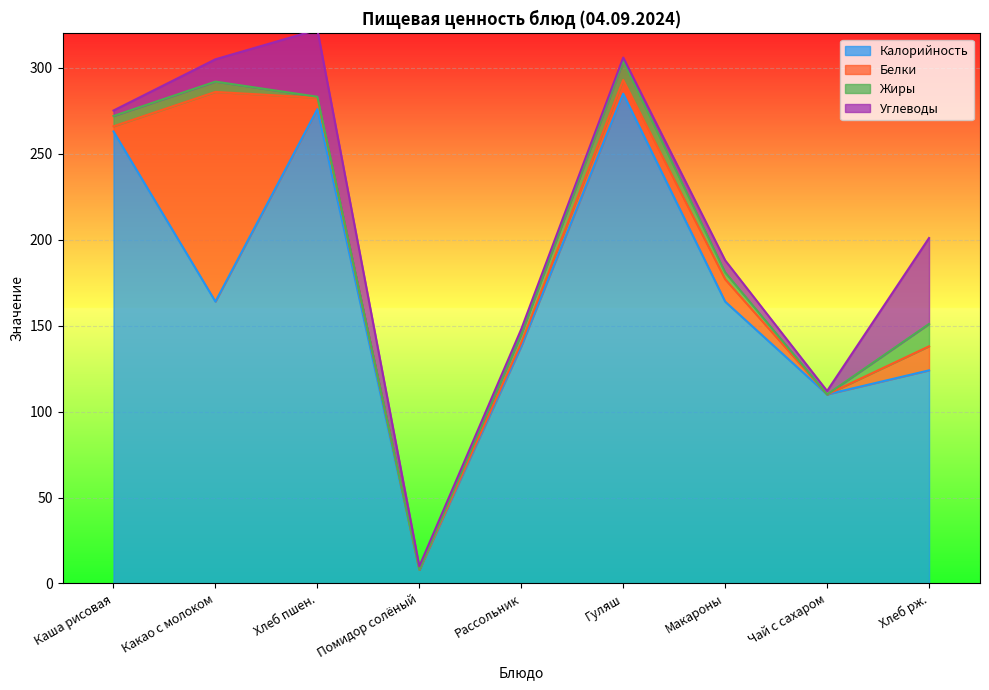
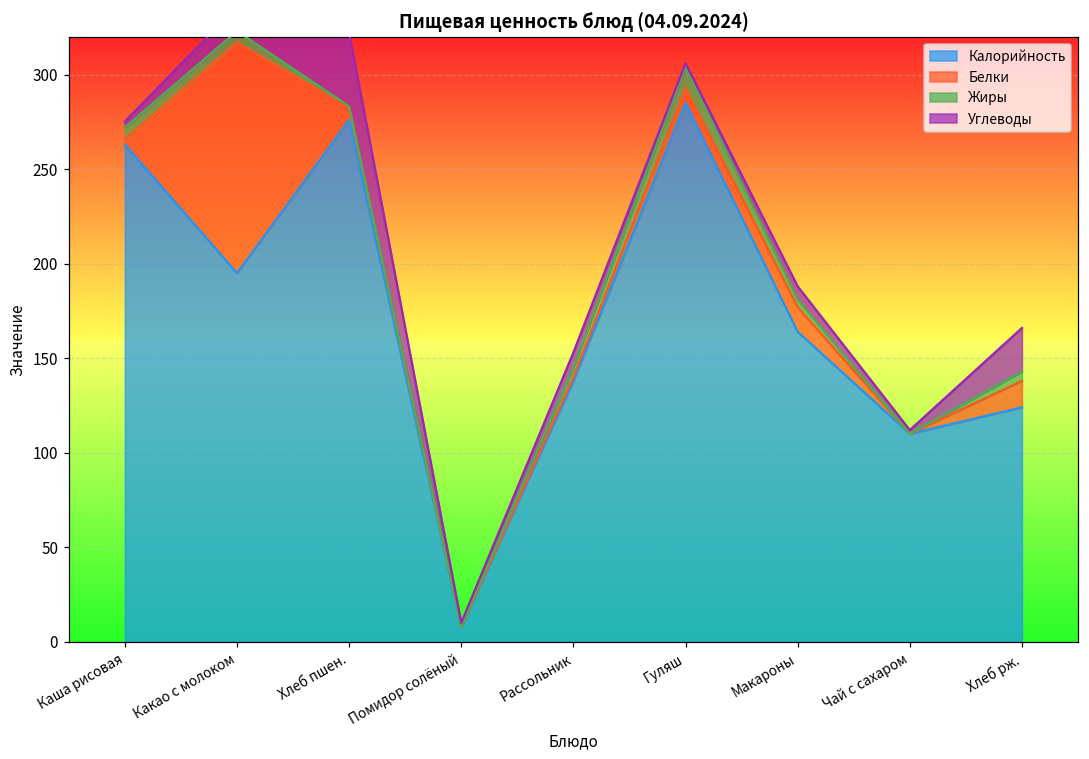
  {
    "Калорийность": {
      "Каша рисовая": 263,
-     "Какао с молоком": 164,
+     "Какао с молоком": 195,
      "Хлеб пшен.": 276,
      "Рассольник": 138,
      "Гуляш": 285,
      "Макароны": 164,
      "Хлеб рж.": 124
    },
    "Белки": {
      "Каша рисовая": 3,
      "Какао с молоком": 122,
      "Рассольник": 2,
      "Гуляш": 8,
      "Макароны": 13,
      "Хлеб рж.": 14
    },
    "Жиры": {
      "Каша рисовая": 6,
      "Рассольник": 5,
      "Гуляш": 11,
      "Макароны": 4,
-     "Хлеб рж.": 13
+     "Хлеб рж.": 5
    },
    "Углеводы": {
      "Каша рисовая": 3,
      "Помидор солёный": 2,
-     "Рассольник": 3,
+     "Рассольник": 8,
      "Гуляш": 2,
      "Макароны": 7,
      "Чай с сахаром": 2,
-     "Хлеб рж.": 50
+     "Хлеб рж.": 23
    }
  }
